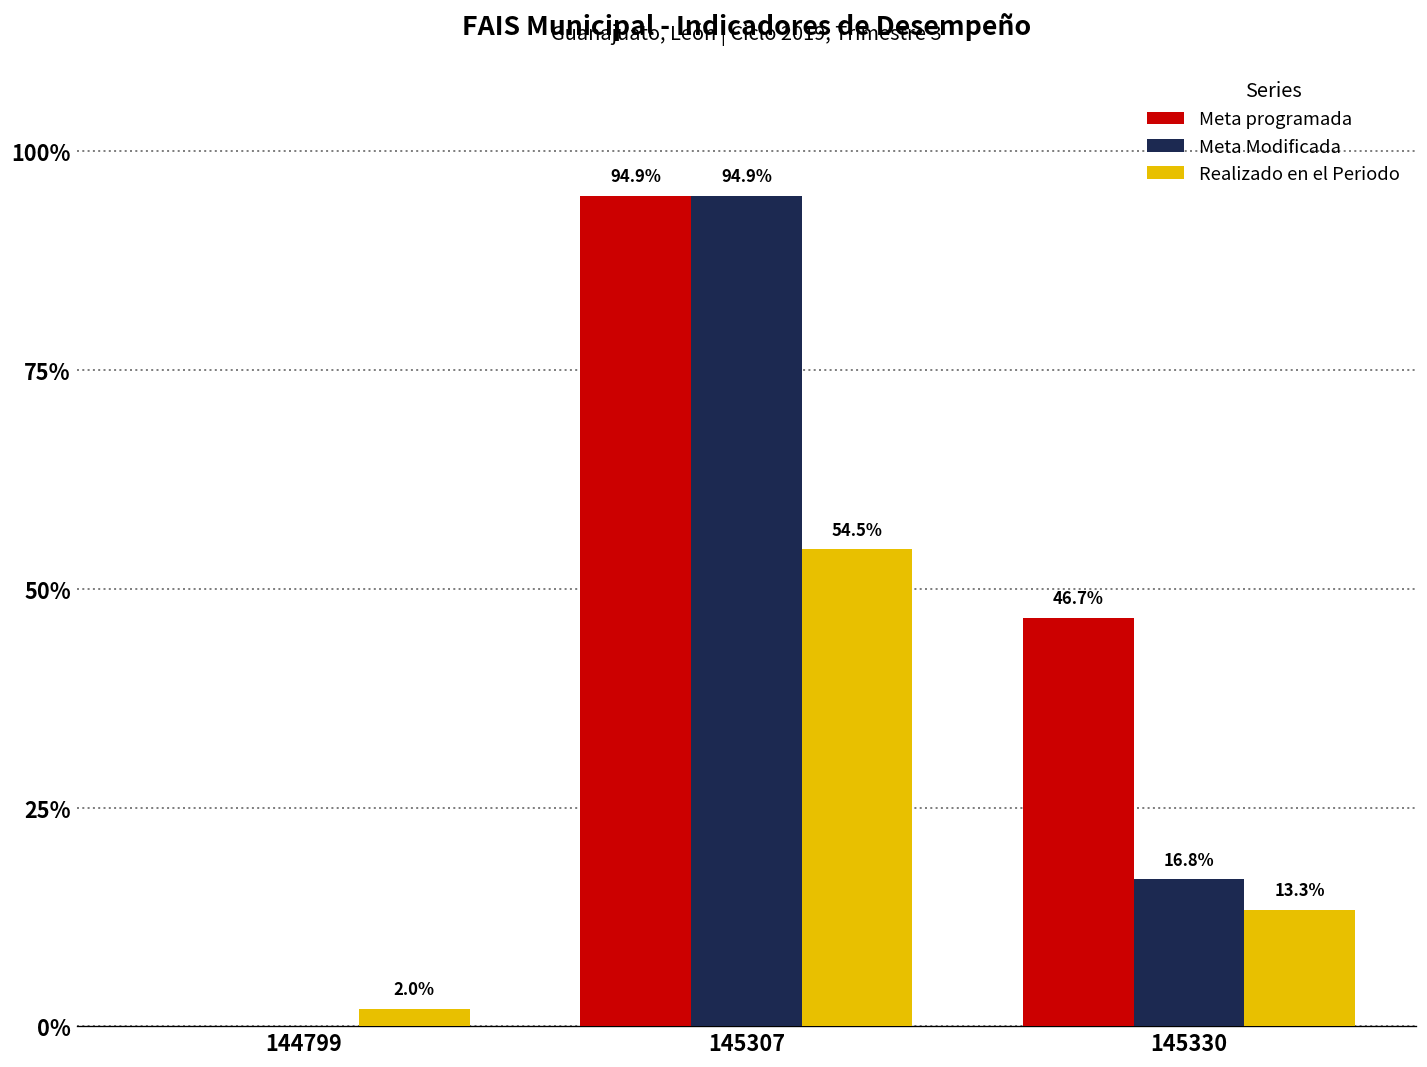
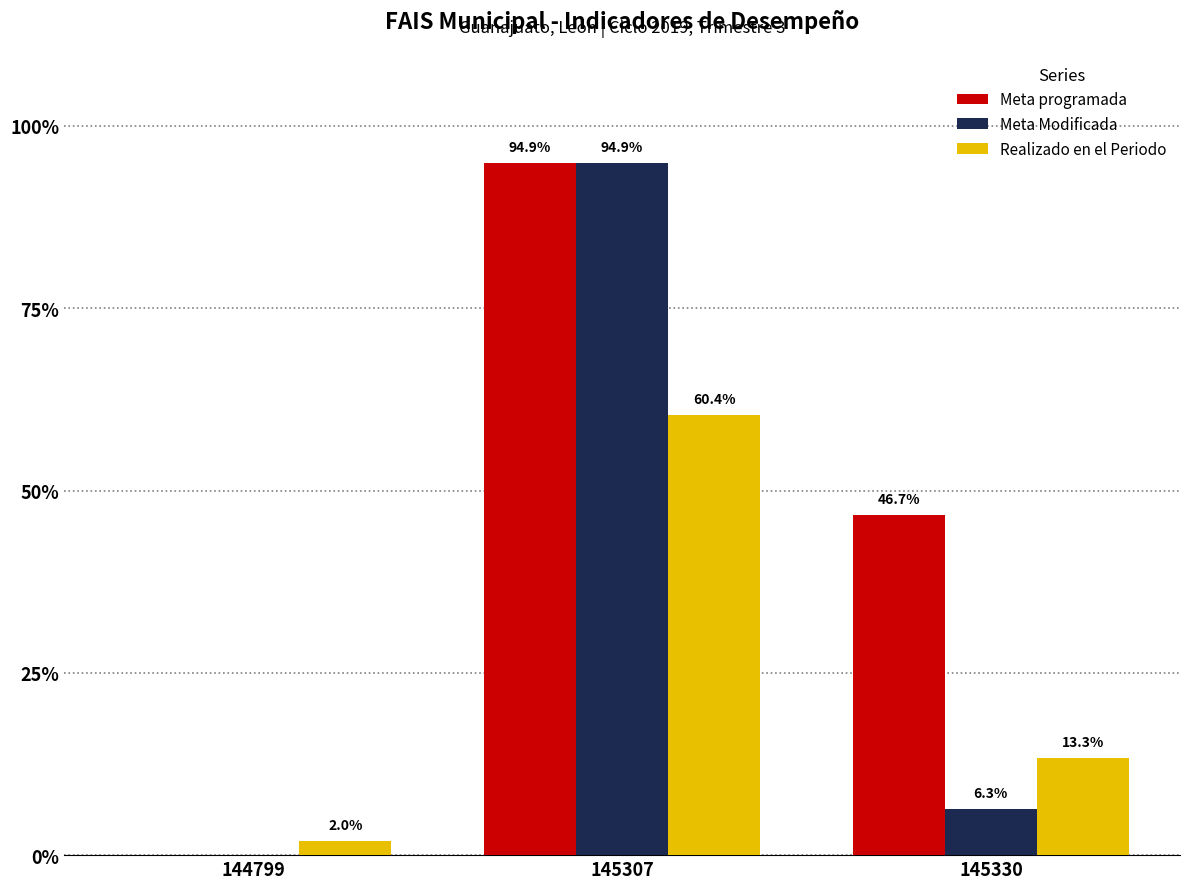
  {
    "Meta programada": {
      "145307": "94.9%",
      "145330": "46.7%"
    },
    "Meta Modificada": {
      "145307": "94.9%",
-     "145330": "16.8%"
+     "145330": "6.3%"
    },
    "Realizado en el Periodo": {
      "144799": "2.0%",
-     "145307": "54.5%",
+     "145307": "60.4%",
      "145330": "13.3%"
    }
  }
